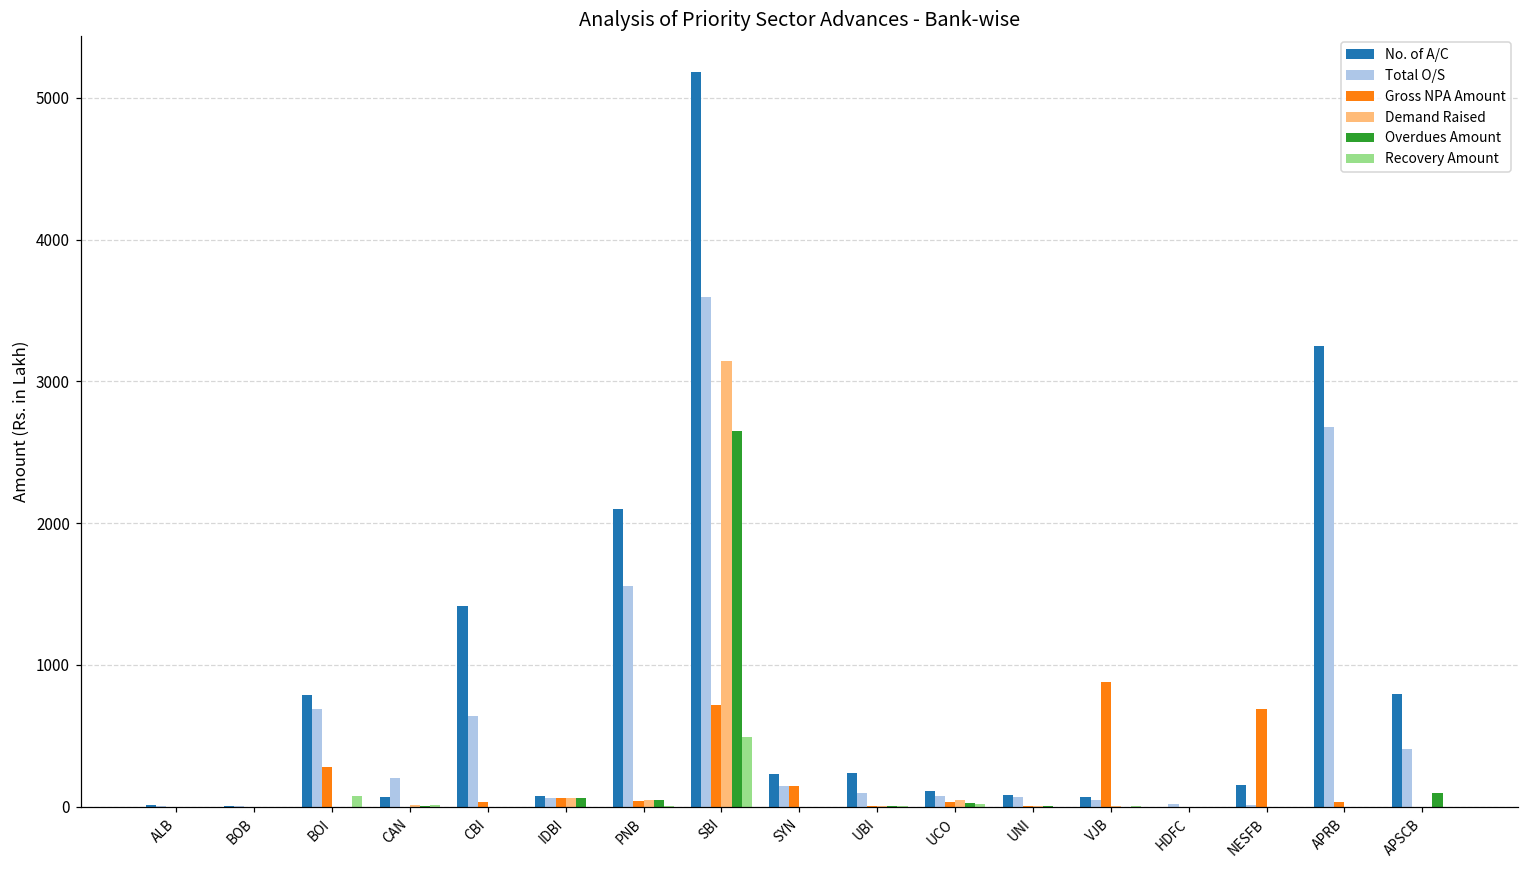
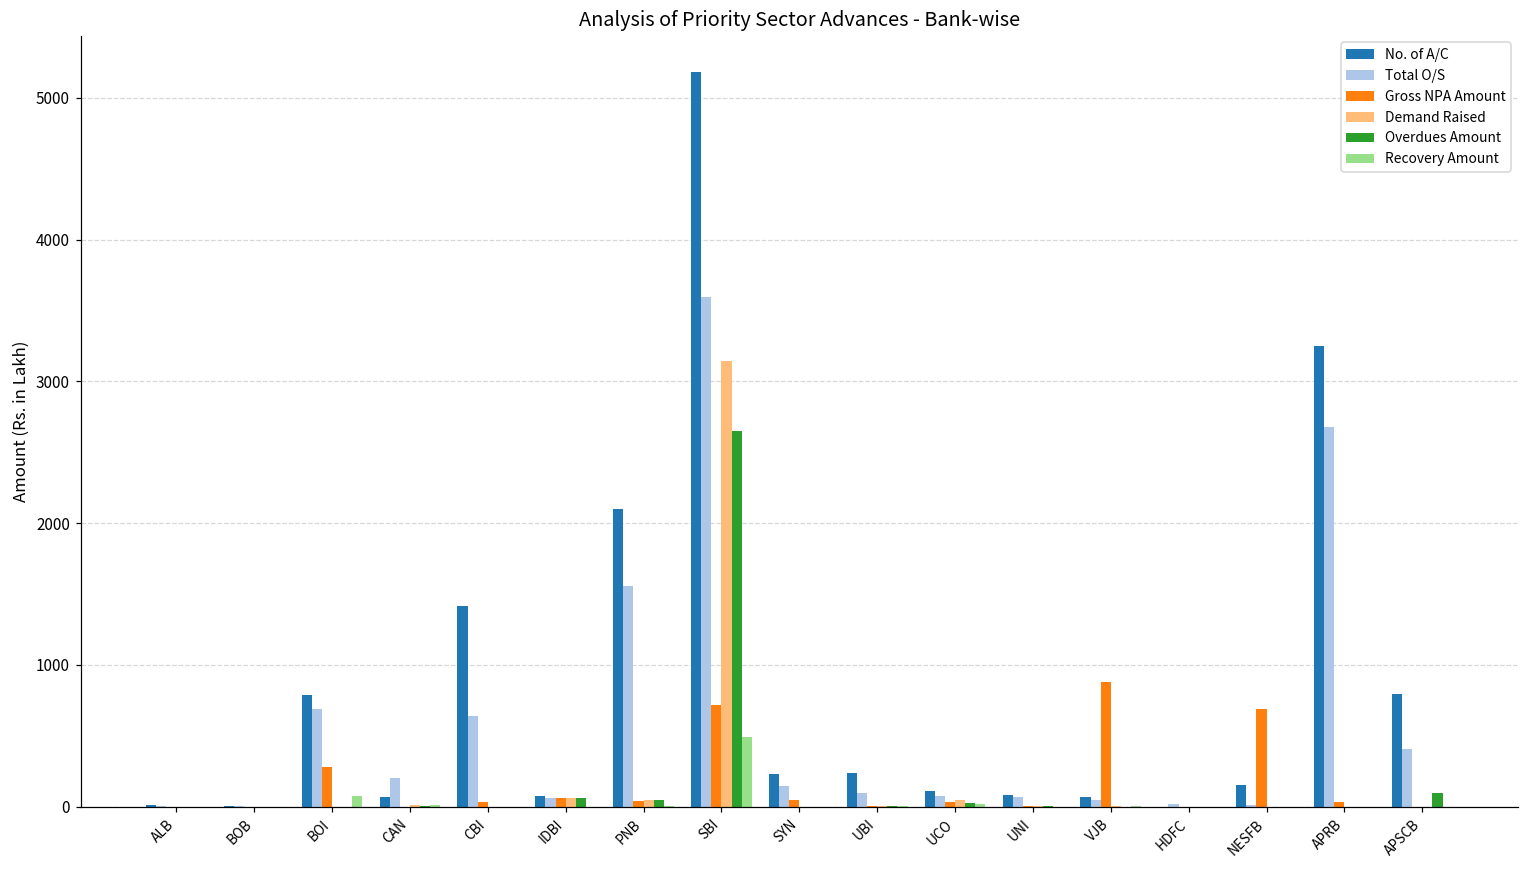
  {
    "No. of A/C": {
      "BOI": 790,
      "CAN": 70,
      "CBI": 1420,
      "IDBI": 80,
      "PNB": 2100,
      "SBI": 5180,
      "SYN": 230,
      "UBI": 240,
      "UCO": 110,
      "UNI": 90,
      "VJB": 70,
      "NESFB": 160,
      "APRB": 3250,
      "APSCB": 800
    },
    "Total O/S": {
      "BOI": 690,
      "CAN": 200,
      "CBI": 640,
      "IDBI": 60,
      "PNB": 1560,
      "SBI": 3600,
      "SYN": 150,
      "UBI": 100,
      "UCO": 80,
      "UNI": 70,
      "VJB": 50,
      "APRB": 2680,
      "APSCB": 410
    },
    "Gross NPA Amount": {
      "ALB": 0,
      "BOB": 0,
      "BOI": 280,
      "CAN": 0,
      "CBI": 30,
      "IDBI": 60,
      "PNB": 40,
      "SBI": 710,
-     "SYN": 150,
+     "SYN": 50,
      "UCO": 40,
      "VJB": 880,
      "HDFC": 0,
      "NESFB": 690,
      "APRB": 40,
      "APSCB": 0
    },
    "Demand Raised": {
      "ALB": 0,
      "BOI": 0,
      "CBI": 0,
      "IDBI": 60,
      "PNB": 50,
      "SBI": 3140,
      "SYN": 0,
      "UCO": 50,
      "HDFC": 0,
      "NESFB": 0,
      "APRB": 0,
      "APSCB": 0
    },
    "Overdues Amount": {
      "ALB": 0,
      "BOB": 0,
      "BOI": 0,
      "CBI": 0,
      "IDBI": 60,
      "PNB": 50,
      "SBI": 2650,
      "SYN": 0,
      "UCO": 30,
      "HDFC": 0,
      "NESFB": 0,
      "APRB": 0,
      "APSCB": 100
    },
    "Recovery Amount": {
      "ALB": 0,
      "BOI": 80,
      "CBI": 0,
      "IDBI": 0,
      "SBI": 490,
      "SYN": 0,
      "UCO": 20,
      "UNI": 0,
      "HDFC": 0,
      "NESFB": 0,
      "APRB": 0,
      "APSCB": 0
    }
  }
